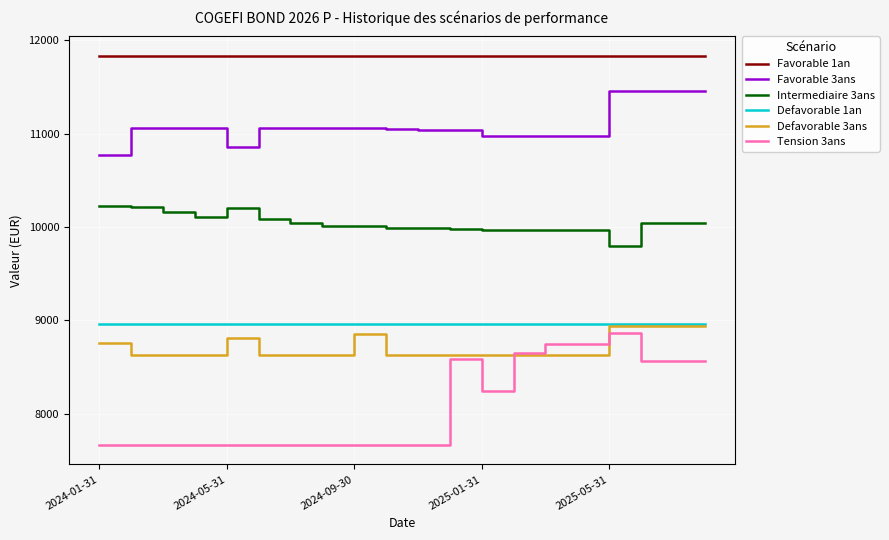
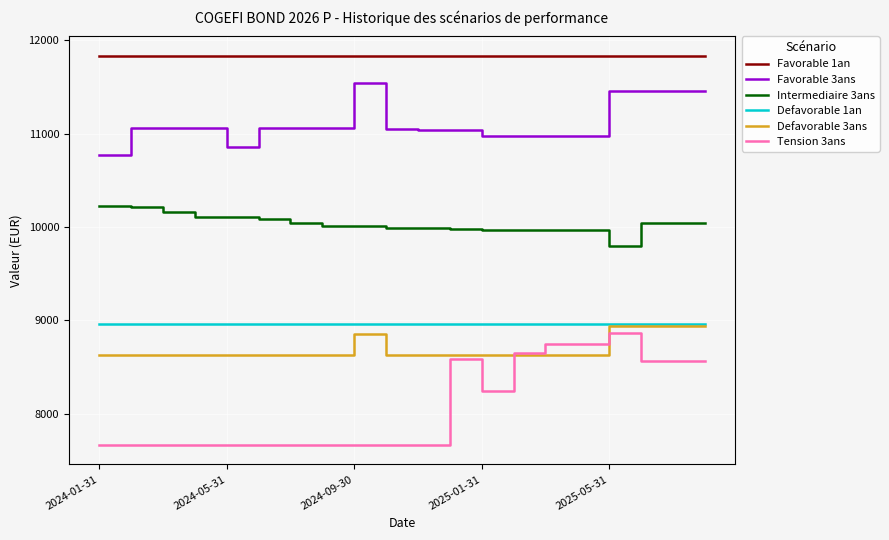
  {
    "Favorable 1an": {
      "2024-01-31": 11800,
      "2024-05-31": 11800,
      "2024-09-30": 11800,
      "2025-01-31": 11800,
      "2025-05-31": 11800
    },
    "Favorable 3ans": {
      "2024-01-31": 10800,
      "2024-05-31": 10900,
-     "2024-09-30": 11100,
+     "2024-09-30": 11500,
      "2025-01-31": 11000,
      "2025-05-31": 11500
    },
    "Intermediaire 3ans": {
      "2024-01-31": 10200,
-     "2024-05-31": 10200,
+     "2024-05-31": 10100,
      "2024-09-30": 10000,
      "2025-01-31": 10000,
      "2025-05-31": 9800
    },
    "Defavorable 1an": {
      "2024-01-31": 9000,
      "2024-05-31": 9000,
      "2024-09-30": 9000,
      "2025-01-31": 9000
    },
    "Defavorable 3ans": {
-     "2024-01-31": 8800,
-     "2024-05-31": 8800,
+     "2024-01-31": 8600,
+     "2024-05-31": 8600,
      "2024-09-30": 8900,
      "2025-01-31": 8600
    },
    "Tension 3ans": {
      "2024-01-31": 7700,
      "2024-05-31": 7700,
      "2024-09-30": 7700,
      "2025-01-31": 8200,
      "2025-05-31": 8900
    }
  }
